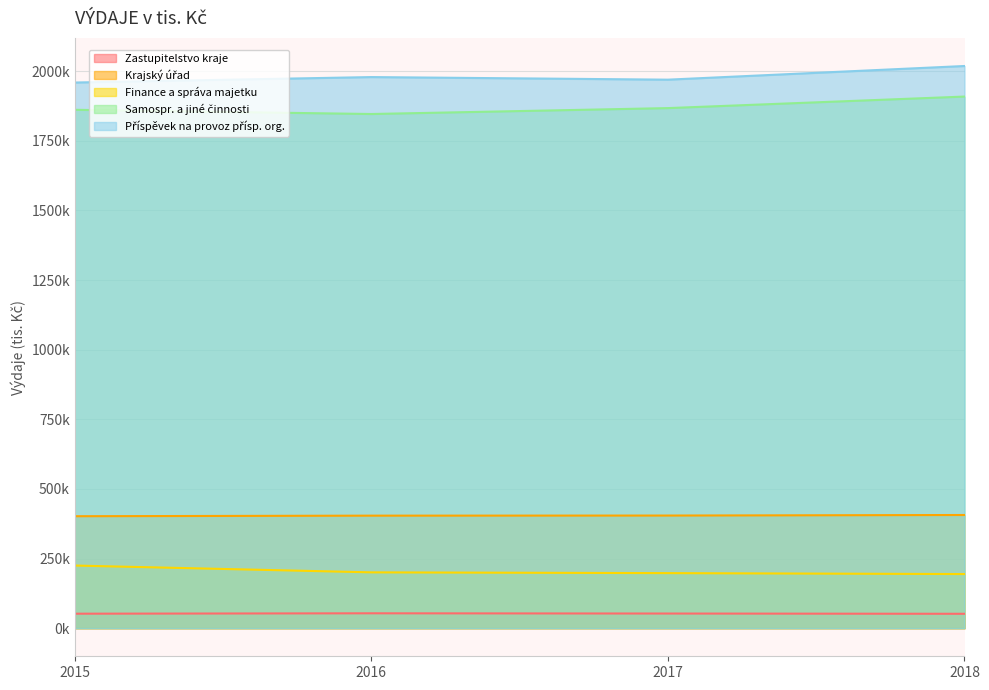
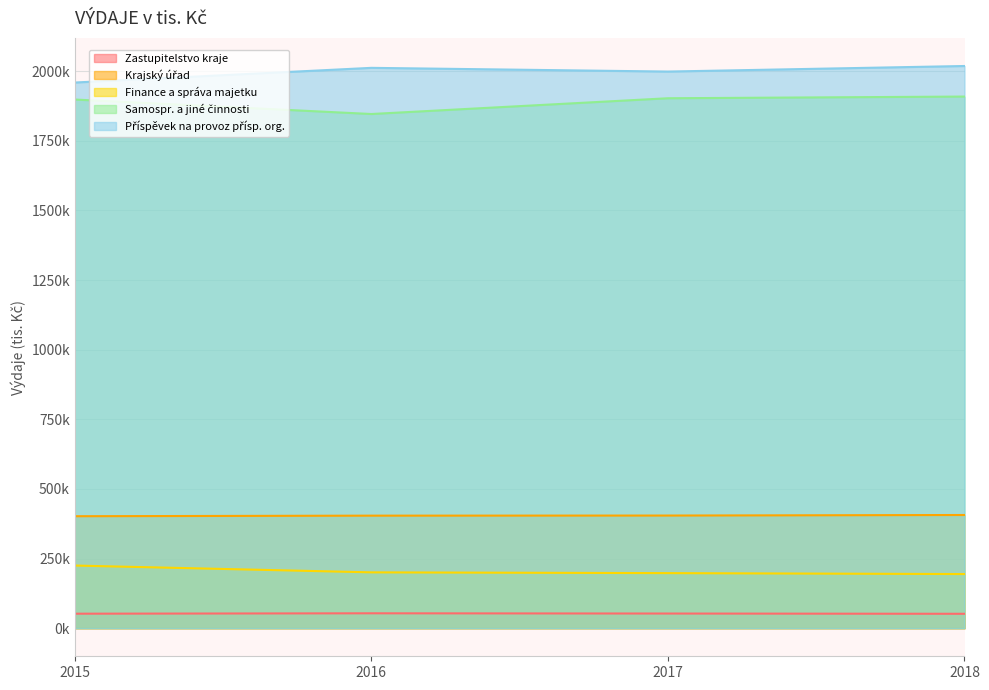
  {
    "Zastupitelstvo kraje": {
      "2015": 50000,
      "2016": 50000,
      "2017": 50000,
      "2018": 50000
    },
    "Samospr. a jiné činnosti": {
-     "2015": 1860000,
+     "2015": 1900000,
      "2016": 1850000,
-     "2017": 1870000,
+     "2017": 1900000,
      "2018": 1910000
    },
    "Příspěvek na provoz přísp. org.": {
      "2015": 1960000,
-     "2016": 1980000,
-     "2017": 1970000,
+     "2016": 2010000,
+     "2017": 2000000,
      "2018": 2020000
    }
  }
